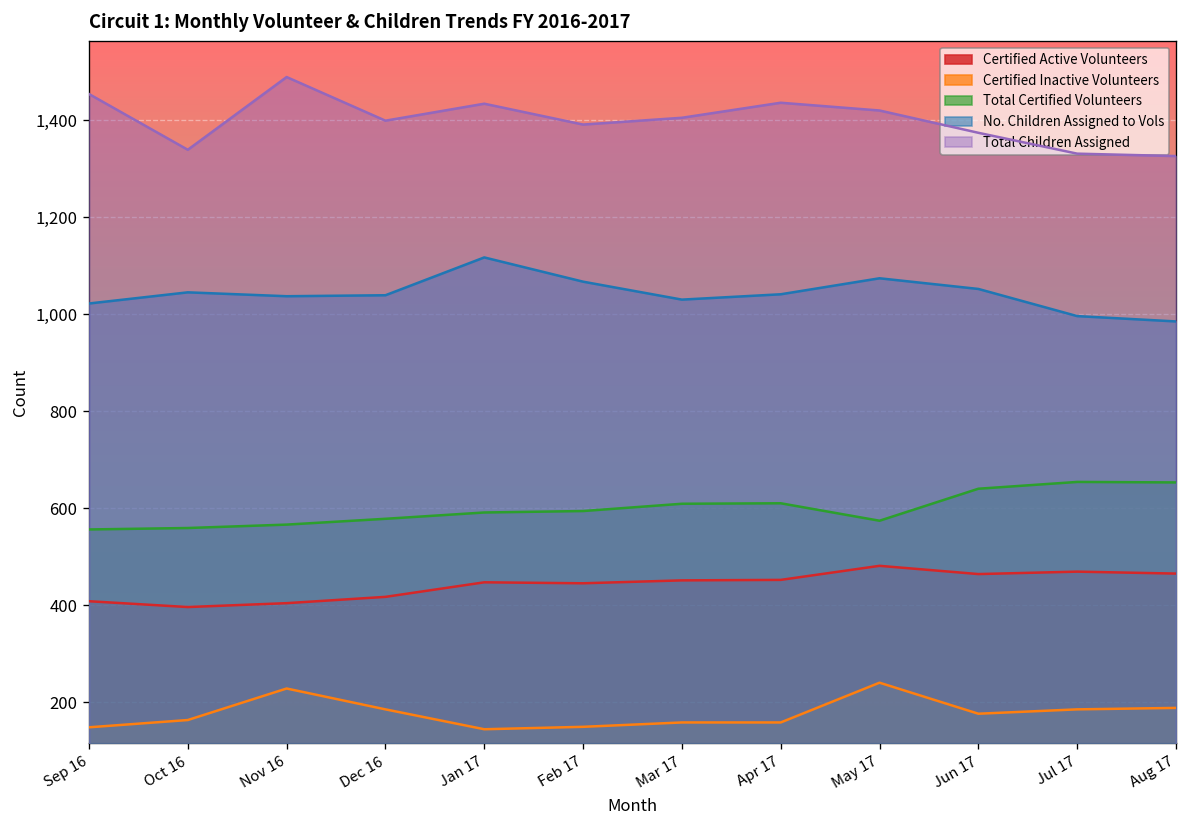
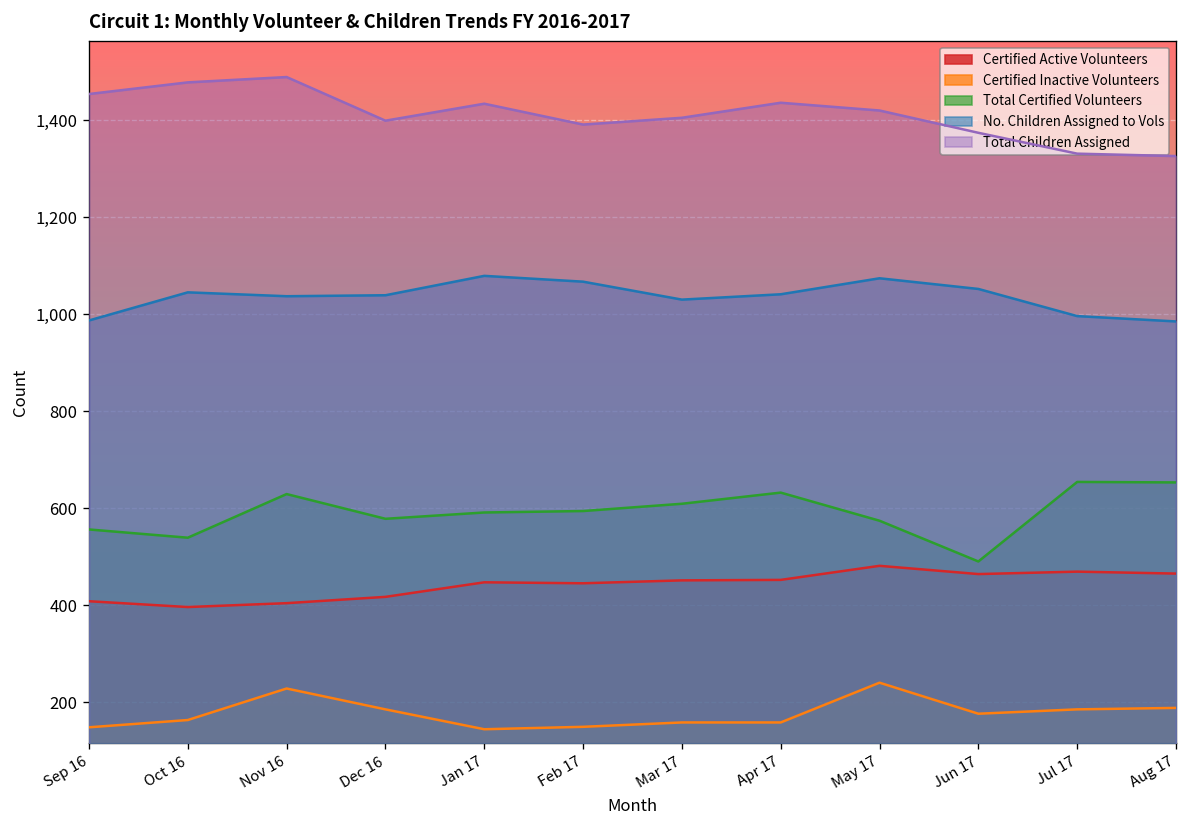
  {
    "Certified Active Volunteers": {
      "Sep 16": "410",
      "Oct 16": "400",
      "Nov 16": "400",
      "Dec 16": "420",
      "Jan 17": "450",
      "Feb 17": "450",
      "Mar 17": "450",
      "Apr 17": "450",
      "May 17": "480",
      "Jun 17": "460",
      "Jul 17": "470",
      "Aug 17": "470"
    },
    "Certified Inactive Volunteers": {
      "Sep 16": "150",
      "Oct 16": "160",
      "Nov 16": "230",
      "Dec 16": "190",
      "Jan 17": "140",
      "Feb 17": "150",
      "Mar 17": "160",
      "Apr 17": "160",
      "May 17": "240",
      "Jun 17": "180",
      "Jul 17": "190",
      "Aug 17": "190"
    },
    "Total Certified Volunteers": {
      "Sep 16": "560",
-     "Oct 16": "560",
-     "Nov 16": "570",
+     "Oct 16": "540",
+     "Nov 16": "630",
      "Dec 16": "580",
      "Jan 17": "590",
      "Feb 17": "590",
      "Mar 17": "610",
-     "Apr 17": "610",
+     "Apr 17": "630",
      "May 17": "570",
-     "Jun 17": "640",
+     "Jun 17": "490",
      "Jul 17": "650",
      "Aug 17": "650"
    },
    "No. Children Assigned to Vols": {
-     "Sep 16": "1,020",
+     "Sep 16": "990",
      "Oct 16": "1,050",
      "Nov 16": "1,040",
      "Dec 16": "1,040",
-     "Jan 17": "1,120",
+     "Jan 17": "1,080",
      "Feb 17": "1,070",
      "Mar 17": "1,030",
      "Apr 17": "1,040",
      "May 17": "1,070",
      "Jun 17": "1,050",
      "Jul 17": "1,000",
      "Aug 17": "990"
    },
    "Total Children Assigned": {
      "Sep 16": "1,450",
-     "Oct 16": "1,340",
+     "Oct 16": "1,480",
      "Nov 16": "1,490",
      "Dec 16": "1,400",
      "Jan 17": "1,430",
      "Feb 17": "1,390",
      "Mar 17": "1,410",
      "Apr 17": "1,440",
      "May 17": "1,420",
      "Jul 17": "1,330",
      "Aug 17": "1,330"
    }
  }
